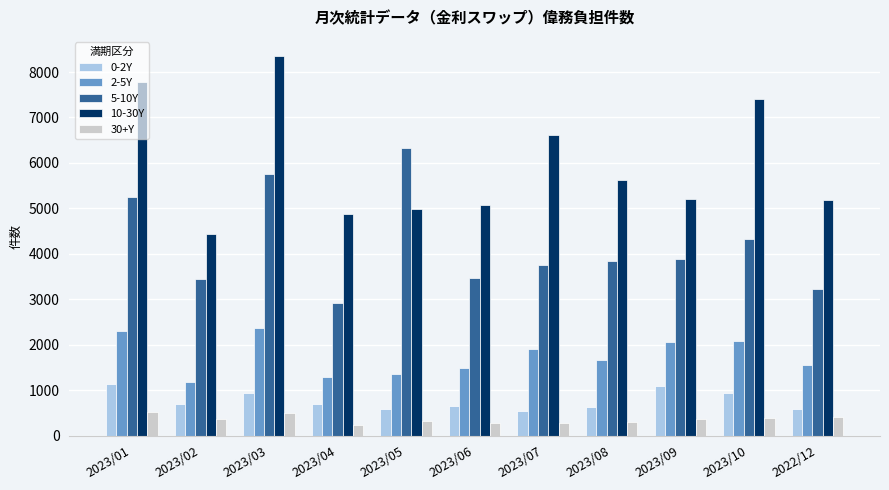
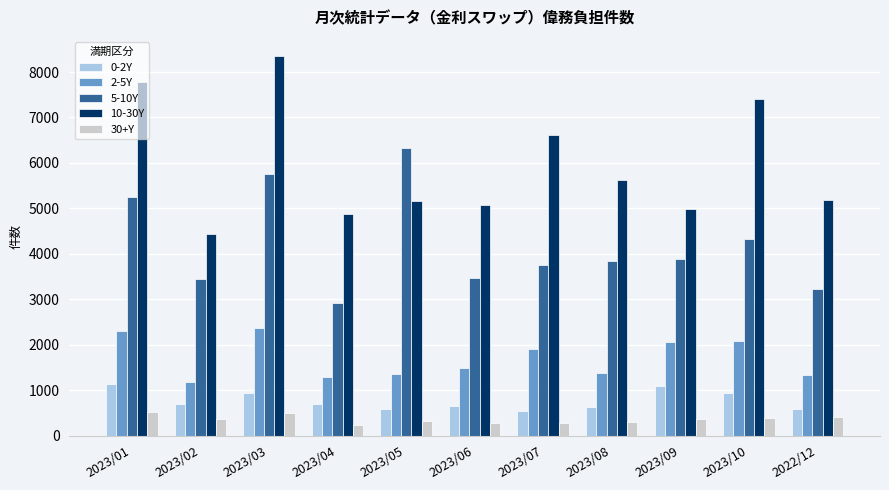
  {
    "2-5Y": {
      "2023/01": 2300,
      "2023/02": 1200,
      "2023/03": 2400,
      "2023/04": 1300,
      "2023/05": 1300,
      "2023/06": 1500,
      "2023/07": 1900,
-     "2023/08": 1700,
+     "2023/08": 1400,
      "2023/09": 2100,
      "2023/10": 2100,
-     "2022/12": 1600
+     "2022/12": 1300
    },
    "5-10Y": {
      "2023/01": 5300,
      "2023/02": 3400,
      "2023/03": 5700,
      "2023/04": 2900,
      "2023/05": 6300,
      "2023/06": 3500,
      "2023/07": 3700,
      "2023/08": 3900,
      "2023/09": 3900,
      "2023/10": 4300,
      "2022/12": 3200
    },
    "10-30Y": {
      "2023/02": 4400,
      "2023/03": 8400,
      "2023/04": 4900,
-     "2023/05": 5000,
+     "2023/05": 5200,
      "2023/06": 5100,
      "2023/07": 6600,
      "2023/08": 5600,
-     "2023/09": 5200,
+     "2023/09": 5000,
      "2023/10": 7400,
      "2022/12": 5200
    }
  }
